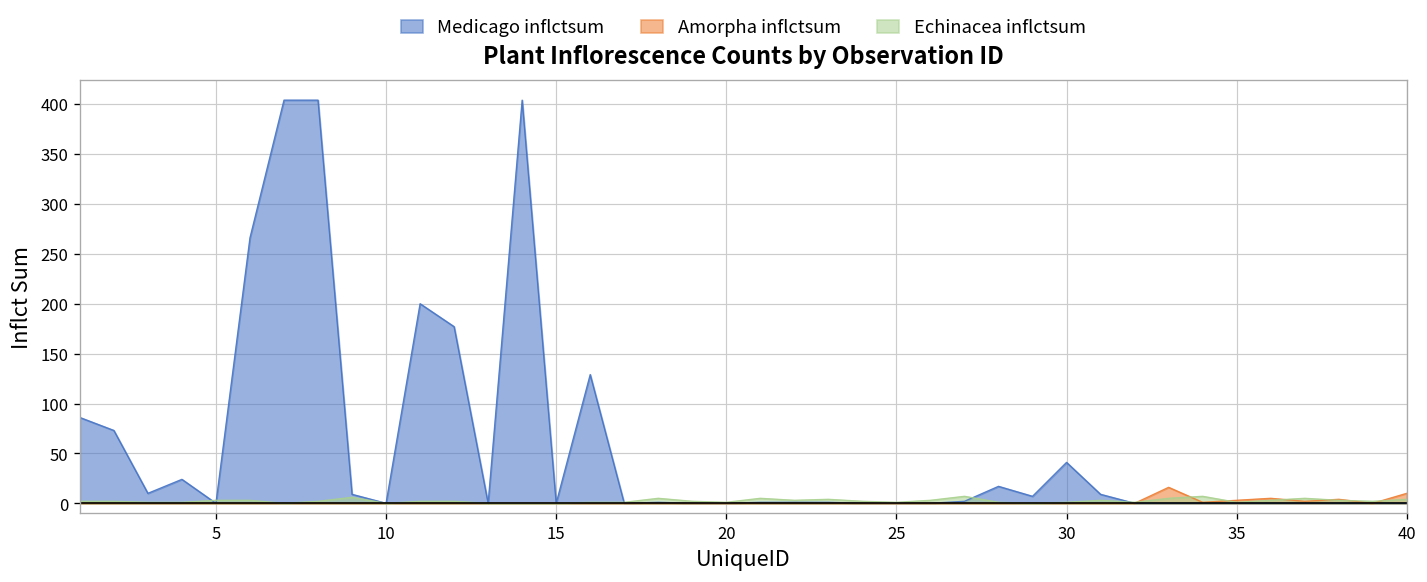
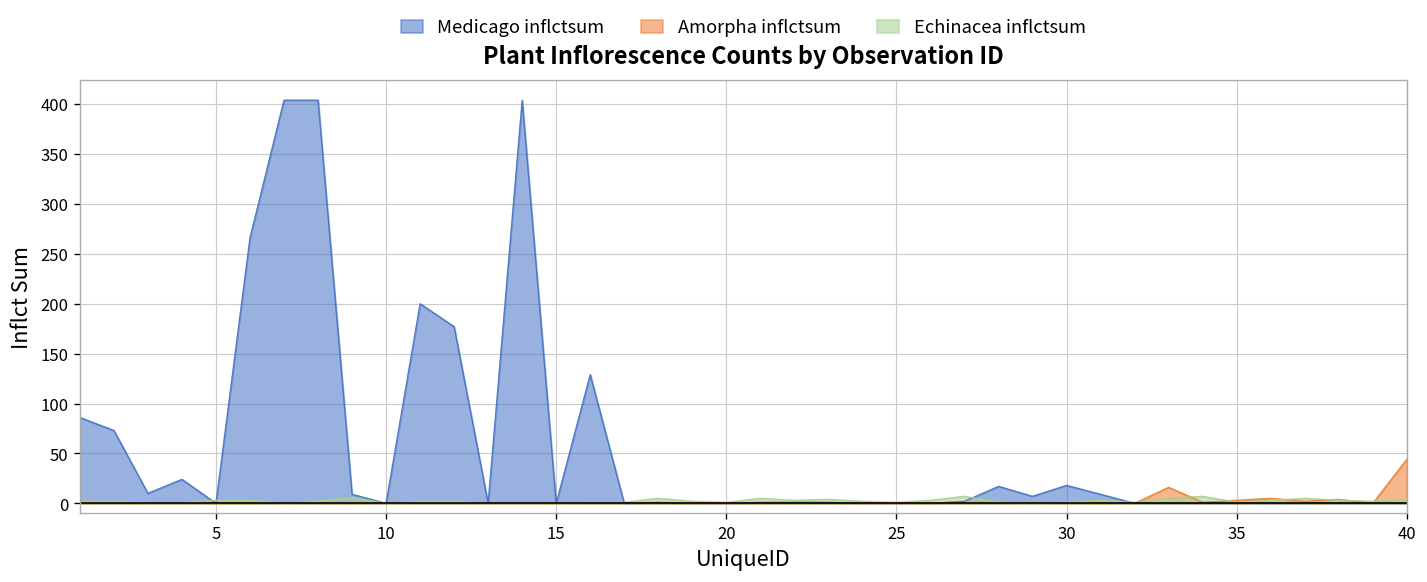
  {
    "Medicago inflctsum": {
-     "30": 40,
+     "30": 20,
      "40": 0
    },
    "Amorpha inflctsum": {
-     "40": 10
+     "40": 40
    },
    "Echinacea inflctsum": {
      "40": 0
    }
  }
